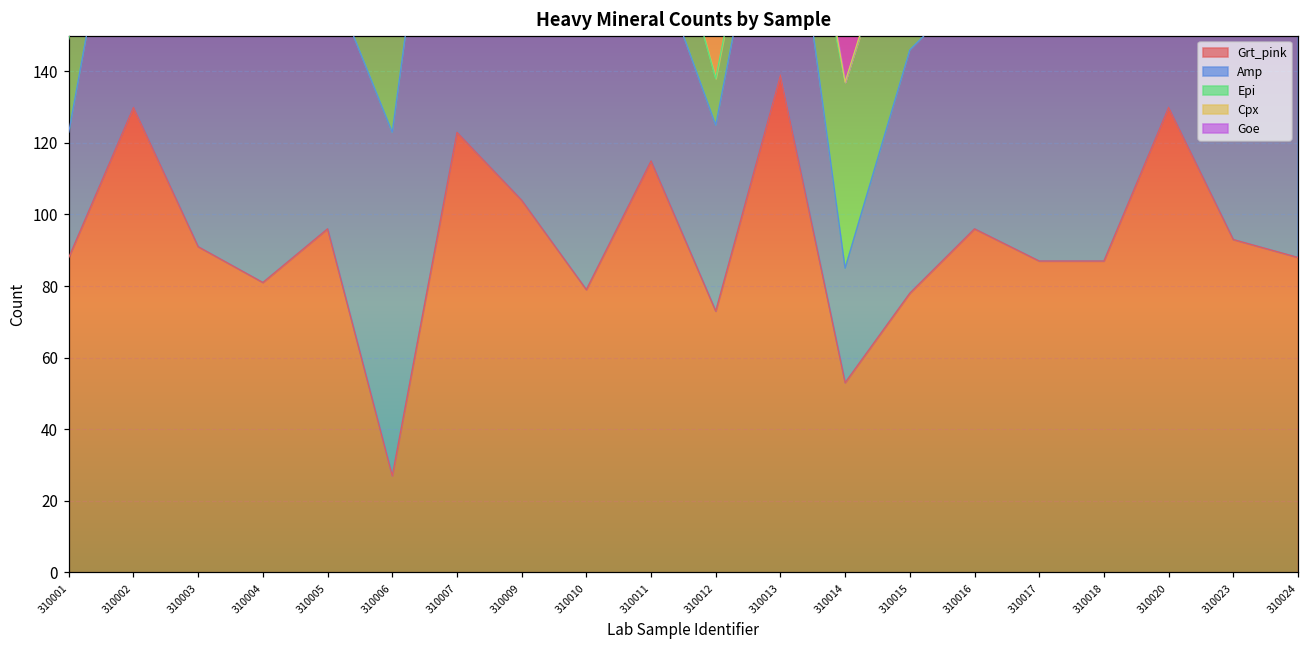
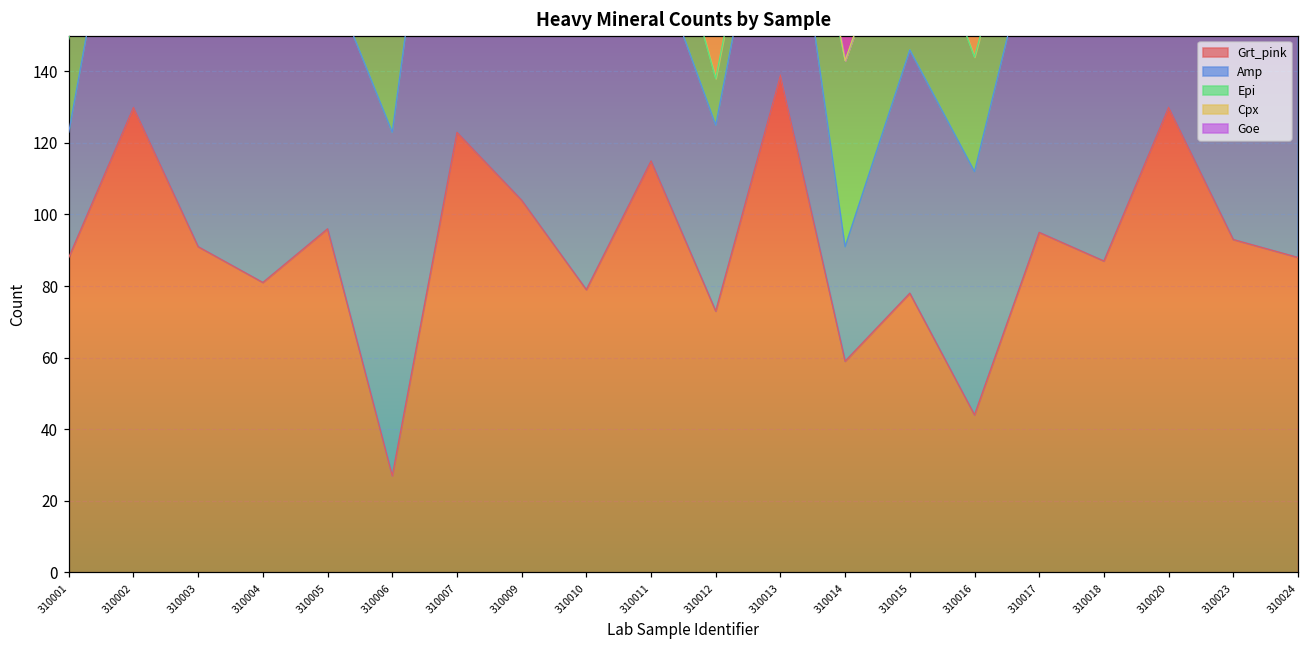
  {
    "Grt_pink": {
      "310001": 88,
      "310002": 130,
      "310003": 91,
      "310004": 81,
      "310005": 96,
      "310006": 27,
      "310007": 123,
      "310009": 104,
      "310010": 79,
      "310011": 115,
      "310012": 73,
      "310013": 139,
-     "310014": 53,
+     "310014": 59,
      "310015": 78,
-     "310016": 96,
-     "310017": 87,
+     "310016": 44,
+     "310017": 95,
      "310018": 87,
      "310020": 130,
      "310023": 93,
      "310024": 88
    },
    "Amp": {
      "310001": 35,
      "310006": 96,
      "310012": 52,
      "310014": 32,
      "310015": 68
    },
    "Epi": {
      "310001": 26,
      "310012": 13
    }
  }
